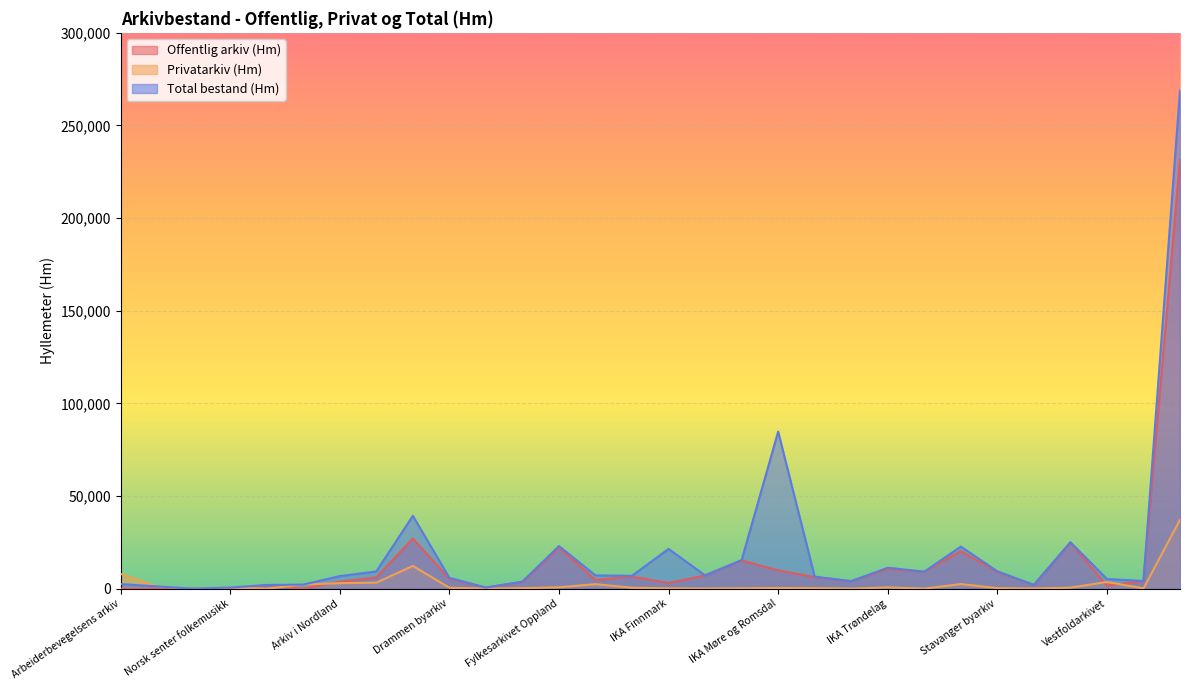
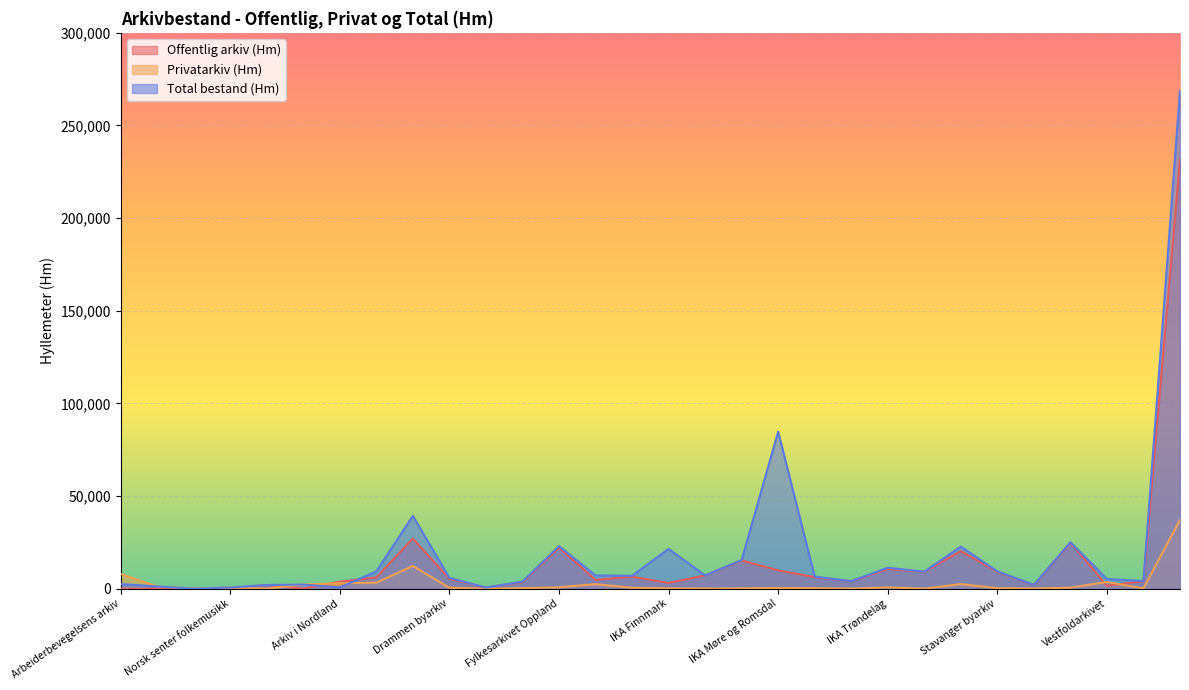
  {
    "Total bestand (Hm)": {
      "Arbeiderbevegelsens arkiv": "2,000",
-     "Arkiv i Nordland": "7,000",
+     "Arkiv i Nordland": "1,000",
      "IKA Finnmark": "21,000",
      "IKA Møre og Romsdal": "85,000",
      "Vestfoldarkivet": "5,000"
    }
  }
